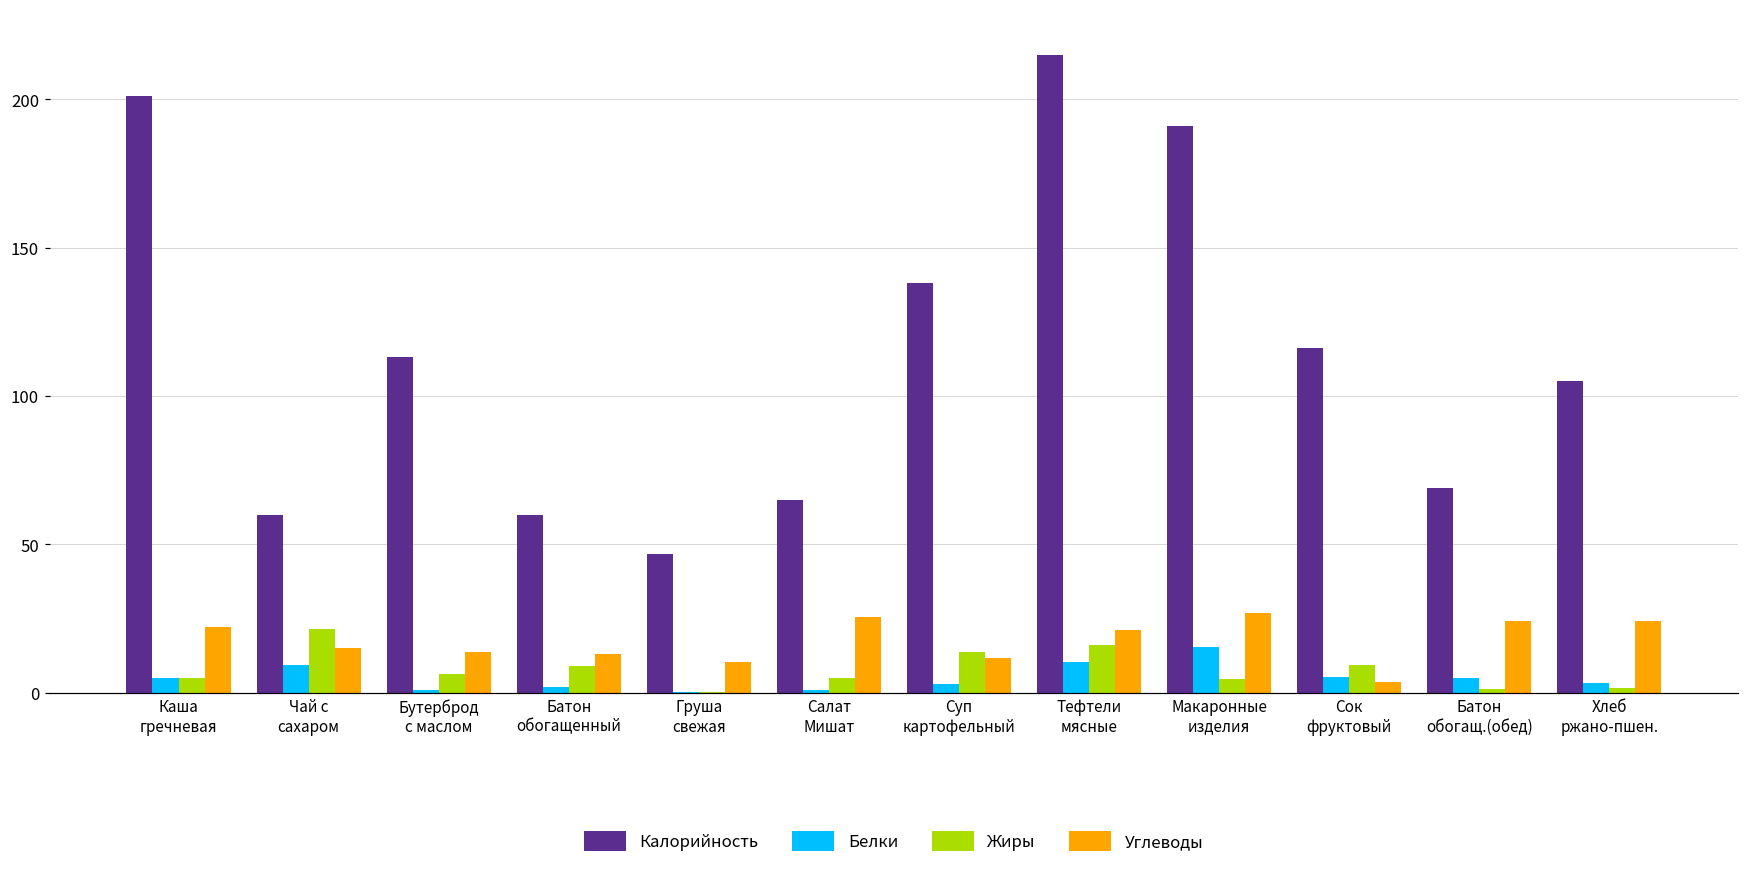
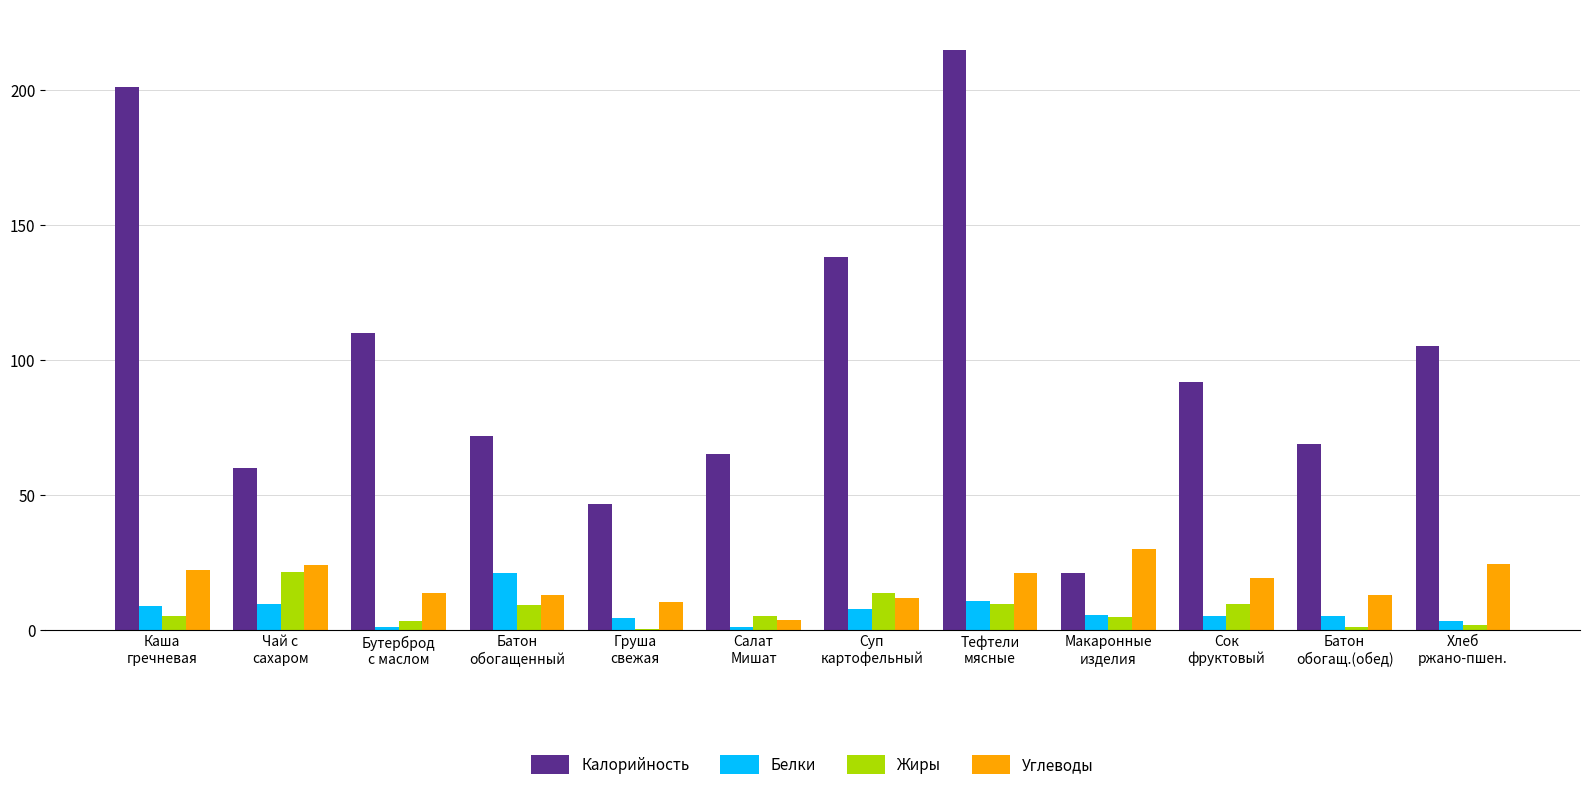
  {
    "Калорийность": {
      "Каша гречневая": 201,
      "Чай с сахаром": 60,
-     "Бутерброд с маслом": 113,
-     "Батон обогащенный": 60,
+     "Бутерброд с маслом": 110,
+     "Батон обогащенный": 72,
      "Груша свежая": 47,
      "Салат Мишат": 65,
      "Суп картофельный": 138,
      "Тефтели мясные": 215,
-     "Макаронные изделия": 191,
-     "Сок фруктовый": 116,
+     "Макаронные изделия": 21,
+     "Сок фруктовый": 92,
      "Батон обогащ.(обед)": 69,
      "Хлеб ржано-пшен.": 105
    },
    "Белки": {
-     "Каша гречневая": 5,
+     "Каша гречневая": 9,
      "Чай с сахаром": 10,
      "Бутерброд с маслом": 1,
-     "Батон обогащенный": 2,
-     "Груша свежая": 0,
+     "Батон обогащенный": 21,
+     "Груша свежая": 4,
      "Салат Мишат": 1,
-     "Суп картофельный": 3,
+     "Суп картофельный": 8,
      "Тефтели мясные": 11,
-     "Макаронные изделия": 16,
+     "Макаронные изделия": 6,
      "Сок фруктовый": 5,
      "Батон обогащ.(обед)": 5,
      "Хлеб ржано-пшен.": 3
    },
    "Жиры": {
      "Каша гречневая": 5,
      "Чай с сахаром": 22,
-     "Бутерброд с маслом": 6,
+     "Бутерброд с маслом": 3,
      "Батон обогащенный": 9,
      "Салат Мишат": 5,
      "Суп картофельный": 14,
-     "Тефтели мясные": 16,
+     "Тефтели мясные": 10,
      "Макаронные изделия": 5,
      "Сок фруктовый": 9,
      "Батон обогащ.(обед)": 1,
      "Хлеб ржано-пшен.": 2
    },
    "Углеводы": {
      "Каша гречневая": 22,
-     "Чай с сахаром": 15,
+     "Чай с сахаром": 24,
      "Бутерброд с маслом": 14,
      "Батон обогащенный": 13,
      "Груша свежая": 10,
-     "Салат Мишат": 26,
+     "Салат Мишат": 4,
      "Суп картофельный": 12,
      "Тефтели мясные": 21,
-     "Макаронные изделия": 27,
-     "Сок фруктовый": 4,
-     "Батон обогащ.(обед)": 24,
+     "Макаронные изделия": 30,
+     "Сок фруктовый": 19,
+     "Батон обогащ.(обед)": 13,
      "Хлеб ржано-пшен.": 24
    }
  }
